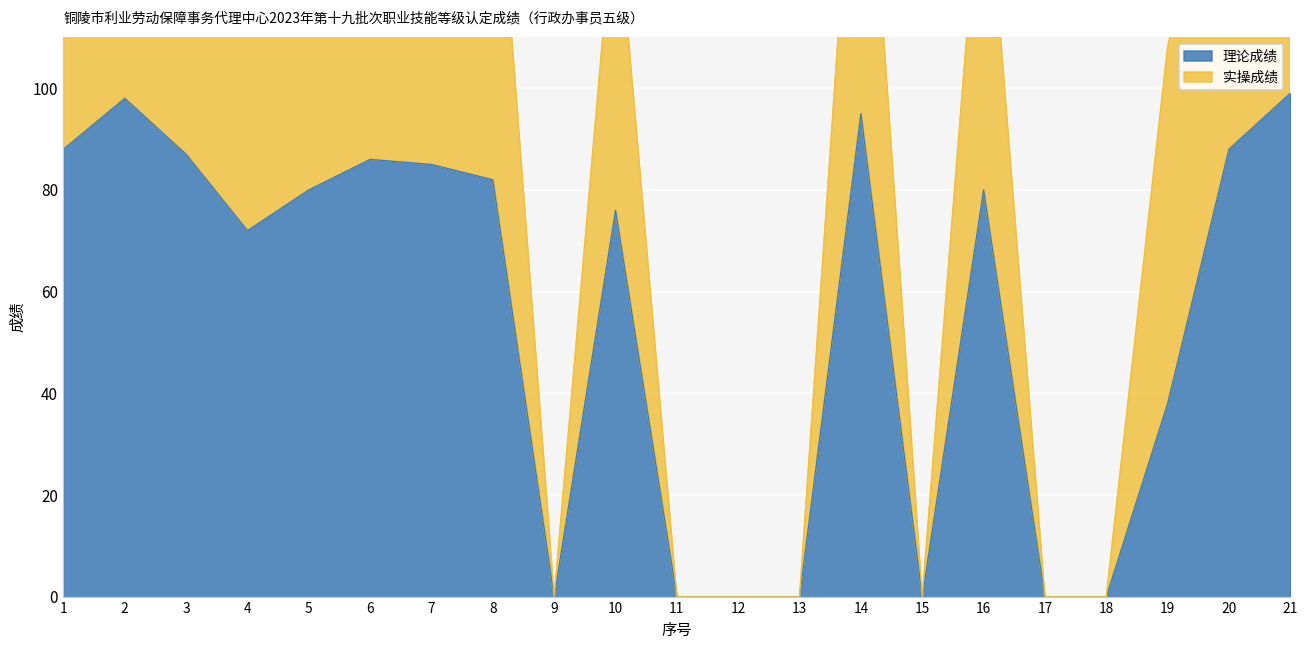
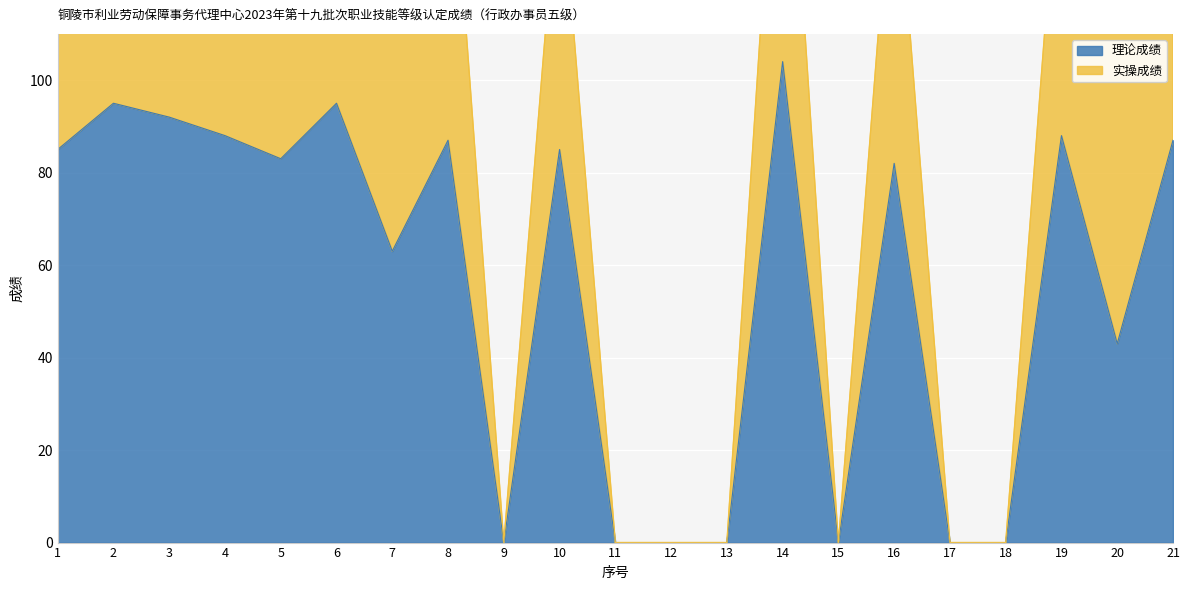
  {
    "理论成绩": {
-     "1": 88,
-     "2": 98,
-     "3": 87,
-     "4": 72,
-     "5": 80,
-     "6": 86,
-     "7": 85,
-     "8": 82,
-     "10": 76,
-     "14": 95,
-     "16": 80,
-     "19": 38,
-     "20": 88,
-     "21": 99
+     "1": 85,
+     "2": 95,
+     "3": 92,
+     "4": 88,
+     "5": 83,
+     "6": 95,
+     "7": 63,
+     "8": 87,
+     "10": 85,
+     "14": 104,
+     "16": 82,
+     "19": 88,
+     "20": 43,
+     "21": 87
    }
  }
